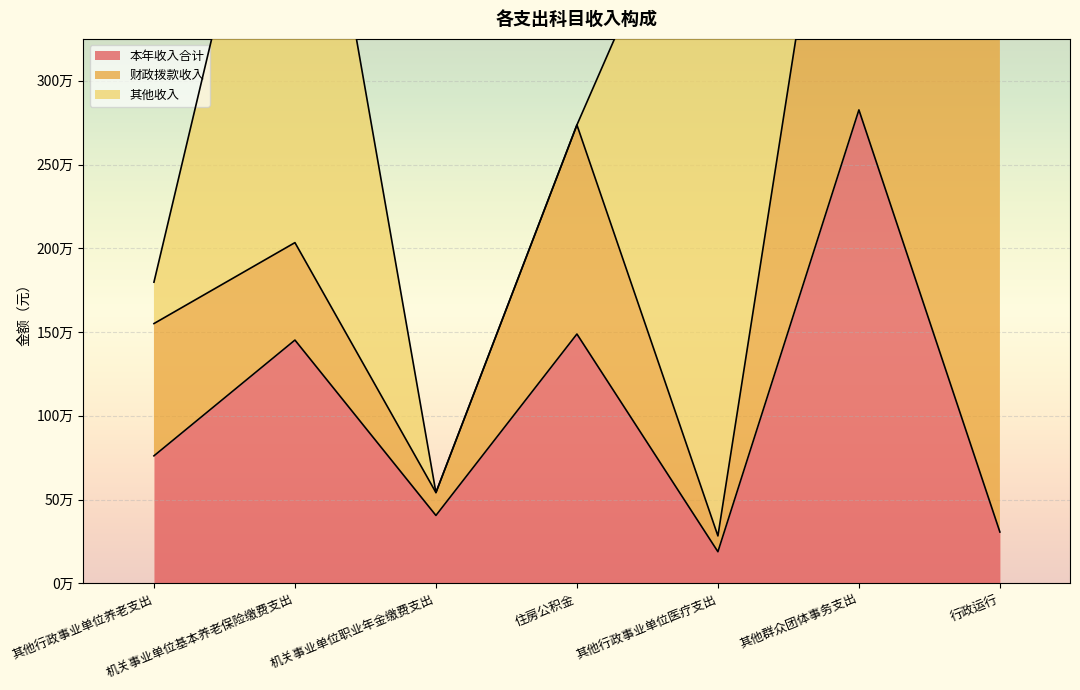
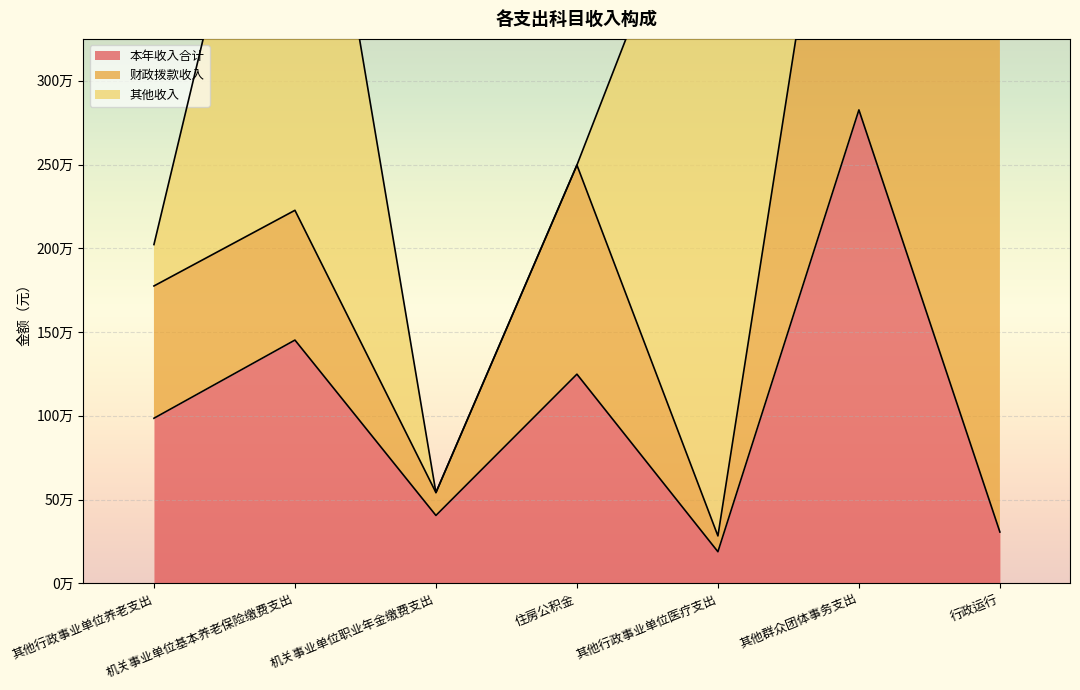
  {
    "本年收入合计": {
-     "其他行政事业单位养老支出": "76万",
+     "其他行政事业单位养老支出": "99万",
      "机关事业单位基本养老保险缴费支出": "145万",
      "机关事业单位职业年金缴费支出": "41万",
-     "住房公积金": "149万",
+     "住房公积金": "125万",
      "其他行政事业单位医疗支出": "19万",
      "其他群众团体事务支出": "283万",
      "行政运行": "31万"
    },
    "财政拨款收入": {
      "其他行政事业单位养老支出": "79万",
-     "机关事业单位基本养老保险缴费支出": "58万",
+     "机关事业单位基本养老保险缴费支出": "77万",
      "其他行政事业单位医疗支出": "9万"
    },
    "其他收入": {
      "其他行政事业单位养老支出": "25万"
    }
  }
